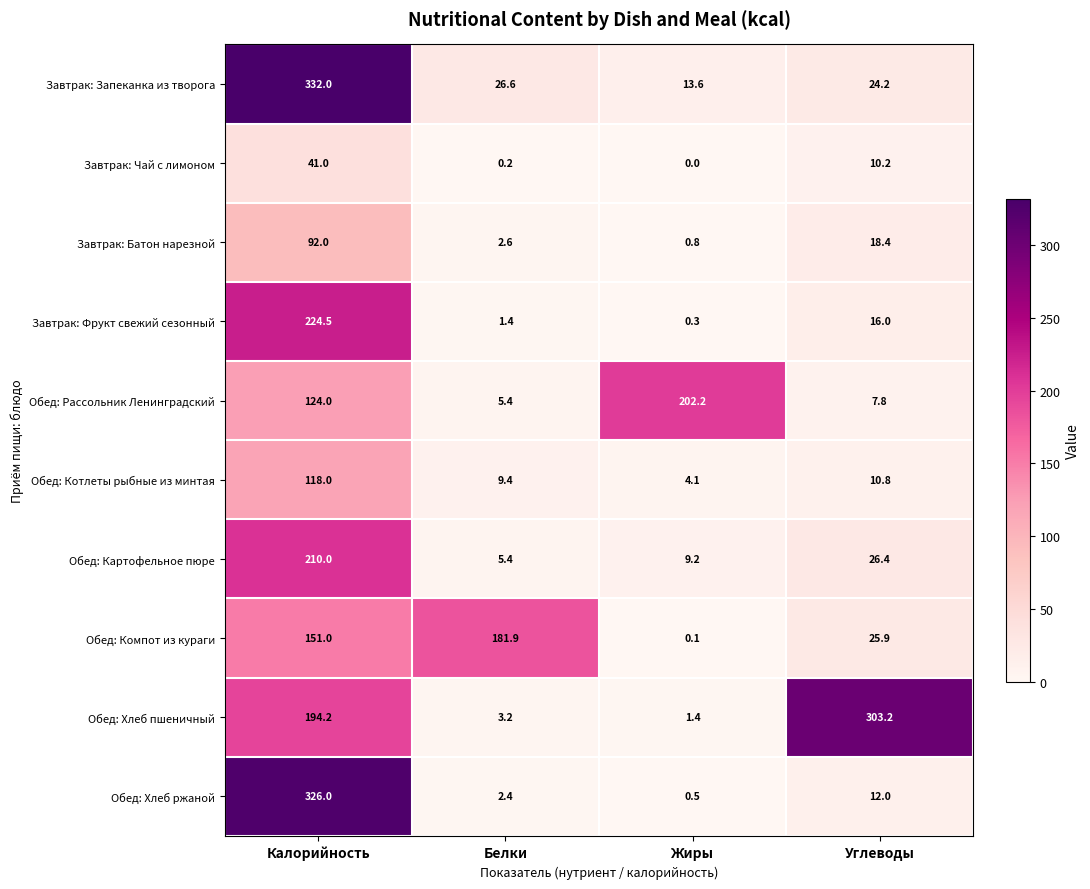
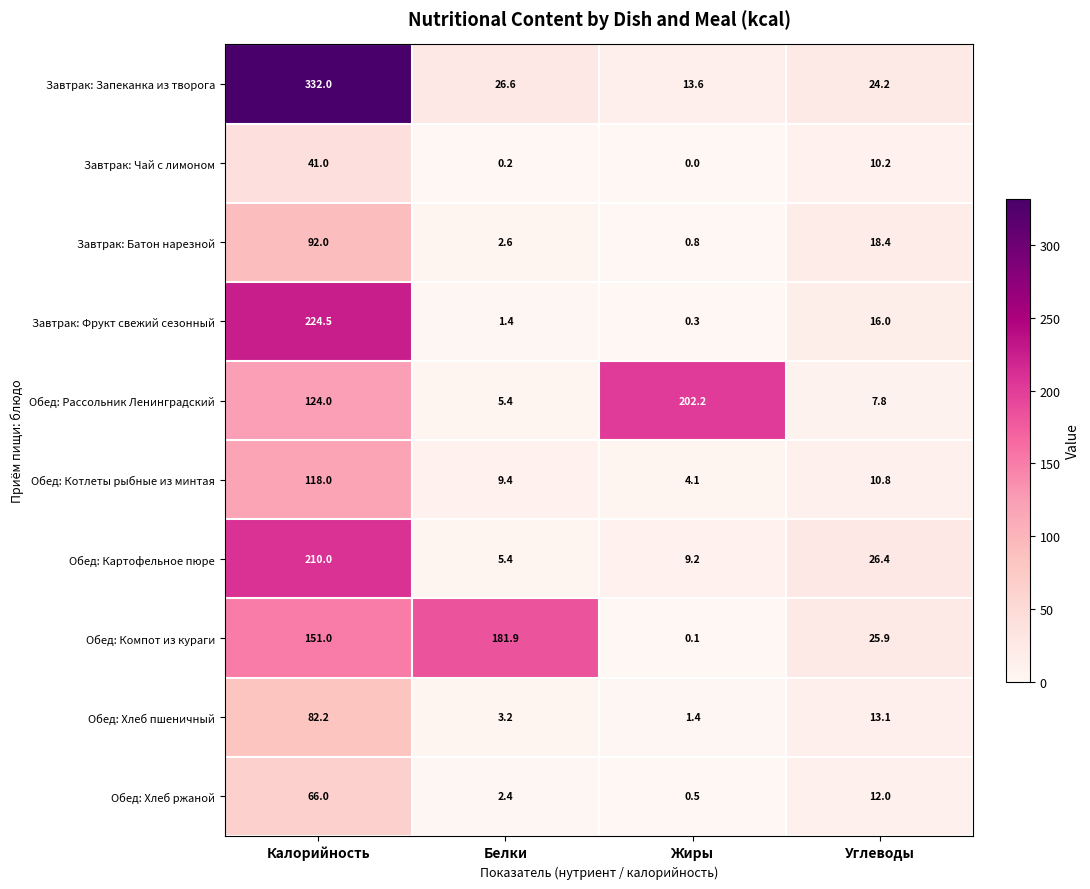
  {
    "Завтрак: Запеканка из творога": {
      "Калорийность": 332.0,
      "Белки": 26.6,
      "Жиры": 13.6,
      "Углеводы": 24.2
    },
    "Завтрак: Чай с лимоном": {
      "Калорийность": 41.0,
      "Белки": 0.2,
      "Жиры": 0.0,
      "Углеводы": 10.2
    },
    "Завтрак: Батон нарезной": {
      "Калорийность": 92.0,
      "Белки": 2.6,
      "Жиры": 0.8,
      "Углеводы": 18.4
    },
    "Завтрак: Фрукт свежий сезонный": {
      "Калорийность": 224.5,
      "Белки": 1.4,
      "Жиры": 0.3,
      "Углеводы": 16.0
    },
    "Обед: Рассольник Ленинградский": {
      "Калорийность": 124.0,
      "Белки": 5.4,
      "Жиры": 202.2,
      "Углеводы": 7.8
    },
    "Обед: Котлеты рыбные из минтая": {
      "Калорийность": 118.0,
      "Белки": 9.4,
      "Жиры": 4.1,
      "Углеводы": 10.8
    },
    "Обед: Картофельное пюре": {
      "Калорийность": 210.0,
      "Белки": 5.4,
      "Жиры": 9.2,
      "Углеводы": 26.4
    },
    "Обед: Компот из кураги": {
      "Калорийность": 151.0,
      "Белки": 181.9,
      "Жиры": 0.1,
      "Углеводы": 25.9
    },
    "Обед: Хлеб пшеничный": {
-     "Калорийность": 194.2,
+     "Калорийность": 82.2,
      "Белки": 3.2,
      "Жиры": 1.4,
-     "Углеводы": 303.2
+     "Углеводы": 13.1
    },
    "Обед: Хлеб ржаной": {
-     "Калорийность": 326.0,
+     "Калорийность": 66.0,
      "Белки": 2.4,
      "Жиры": 0.5,
      "Углеводы": 12.0
    }
  }
